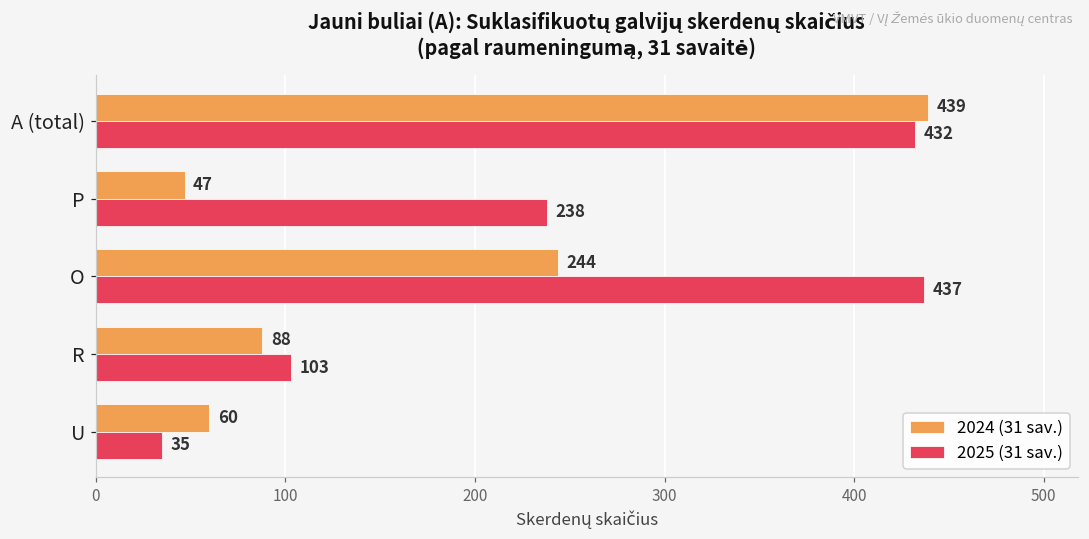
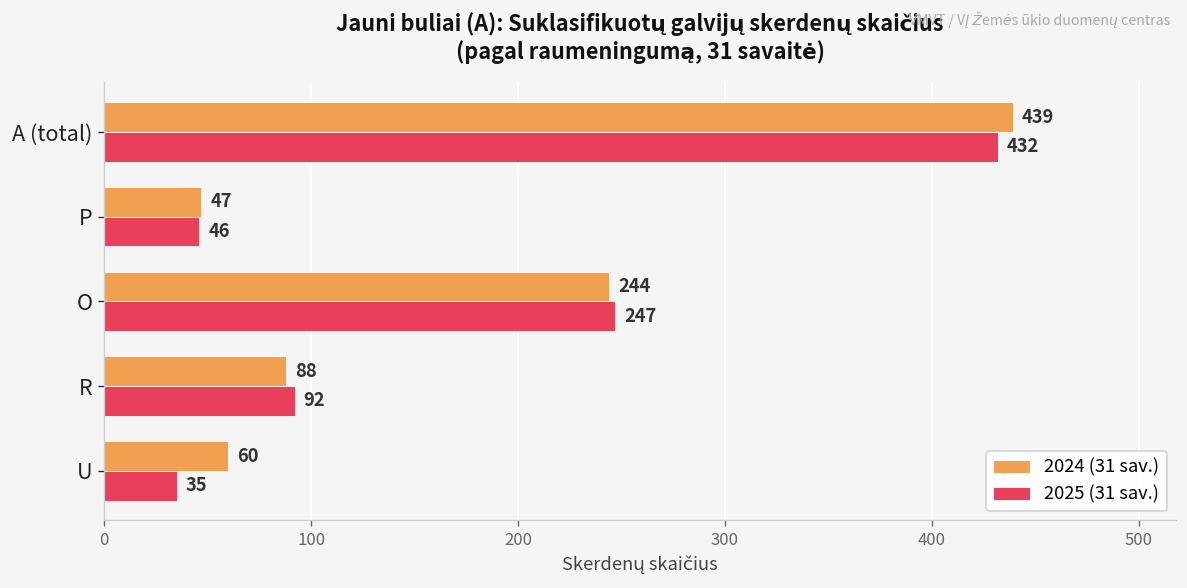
  {
    "2024 (31 sav.)": {
      "A (total)": 439,
      "P": 47,
      "O": 244,
      "R": 88,
      "U": 60
    },
    "2025 (31 sav.)": {
      "A (total)": 432,
-     "P": 238,
-     "O": 437,
-     "R": 103,
+     "P": 46,
+     "O": 247,
+     "R": 92,
      "U": 35
    }
  }
